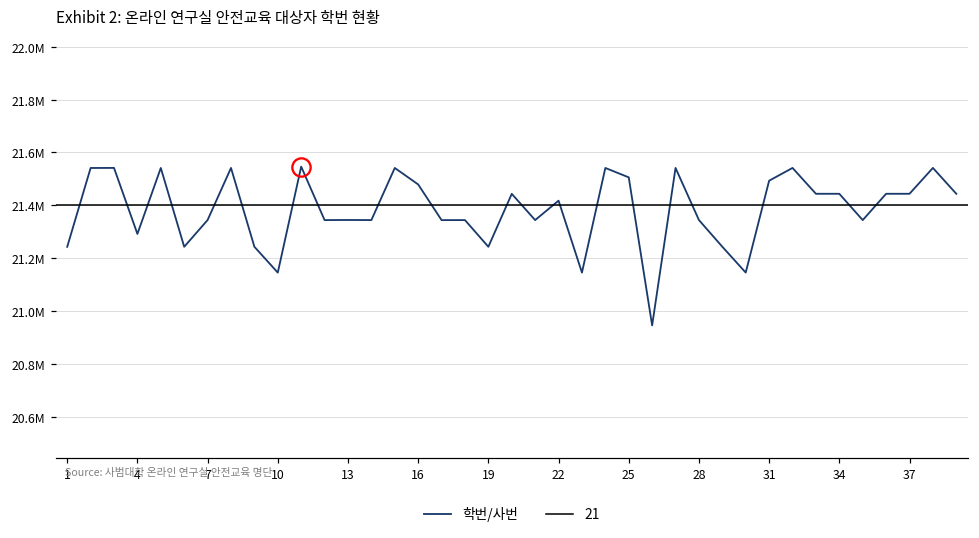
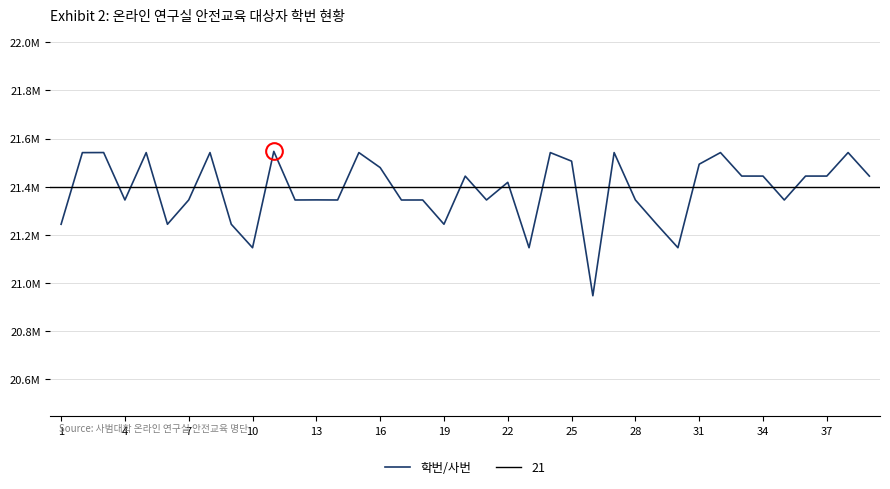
  {
    "학번/사번": {
      "1": 21240000,
-     "4": 21290000,
+     "4": 21340000,
      "7": 21340000,
      "10": 21150000,
      "13": 21340000,
      "16": 21480000,
      "19": 21240000,
      "22": 21420000,
      "25": 21510000,
      "28": 21340000,
      "31": 21490000,
      "34": 21440000,
      "37": 21440000
    }
  }
